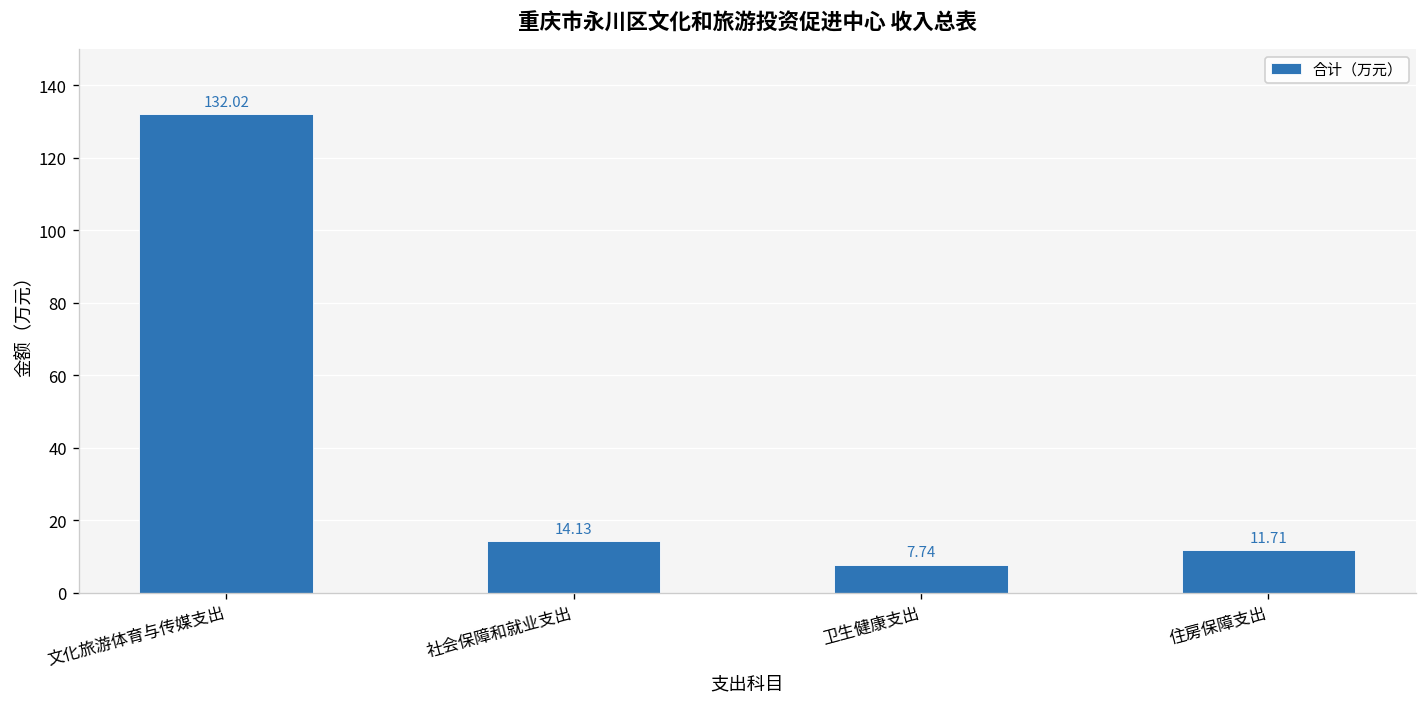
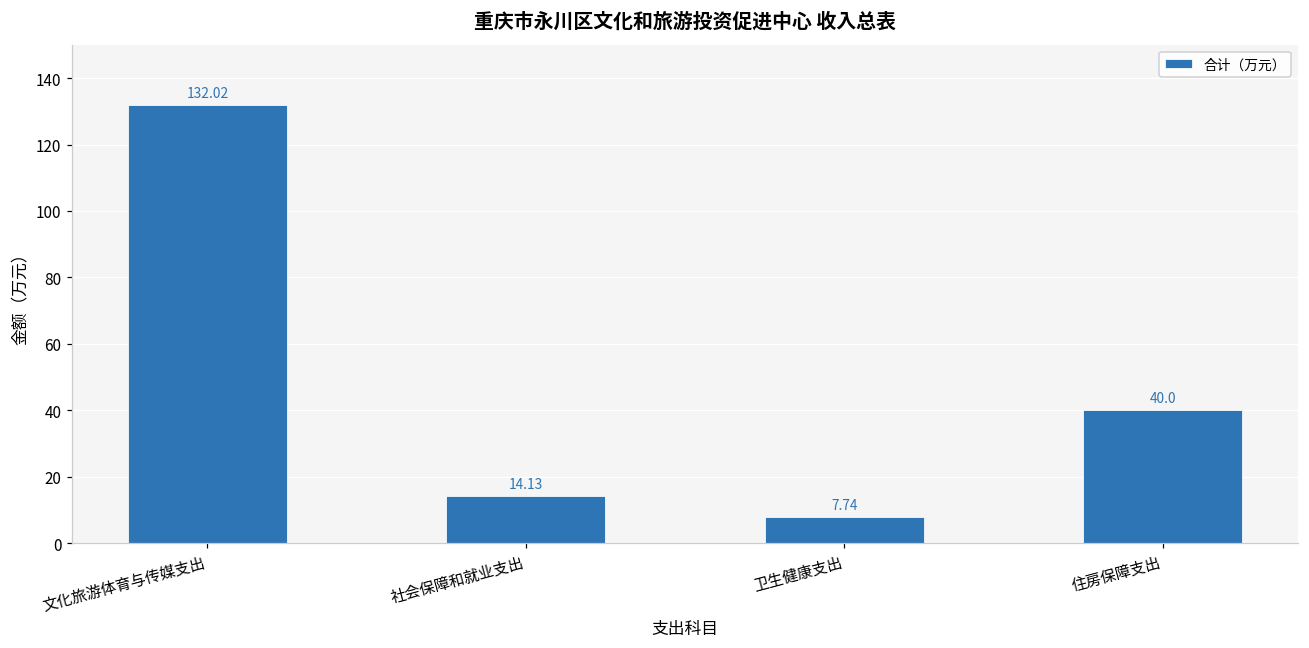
  {
    "文化旅游体育与传媒支出": 132.02,
    "社会保障和就业支出": 14.13,
    "卫生健康支出": 7.74,
-   "住房保障支出": 11.71
+   "住房保障支出": 40.0
  }
